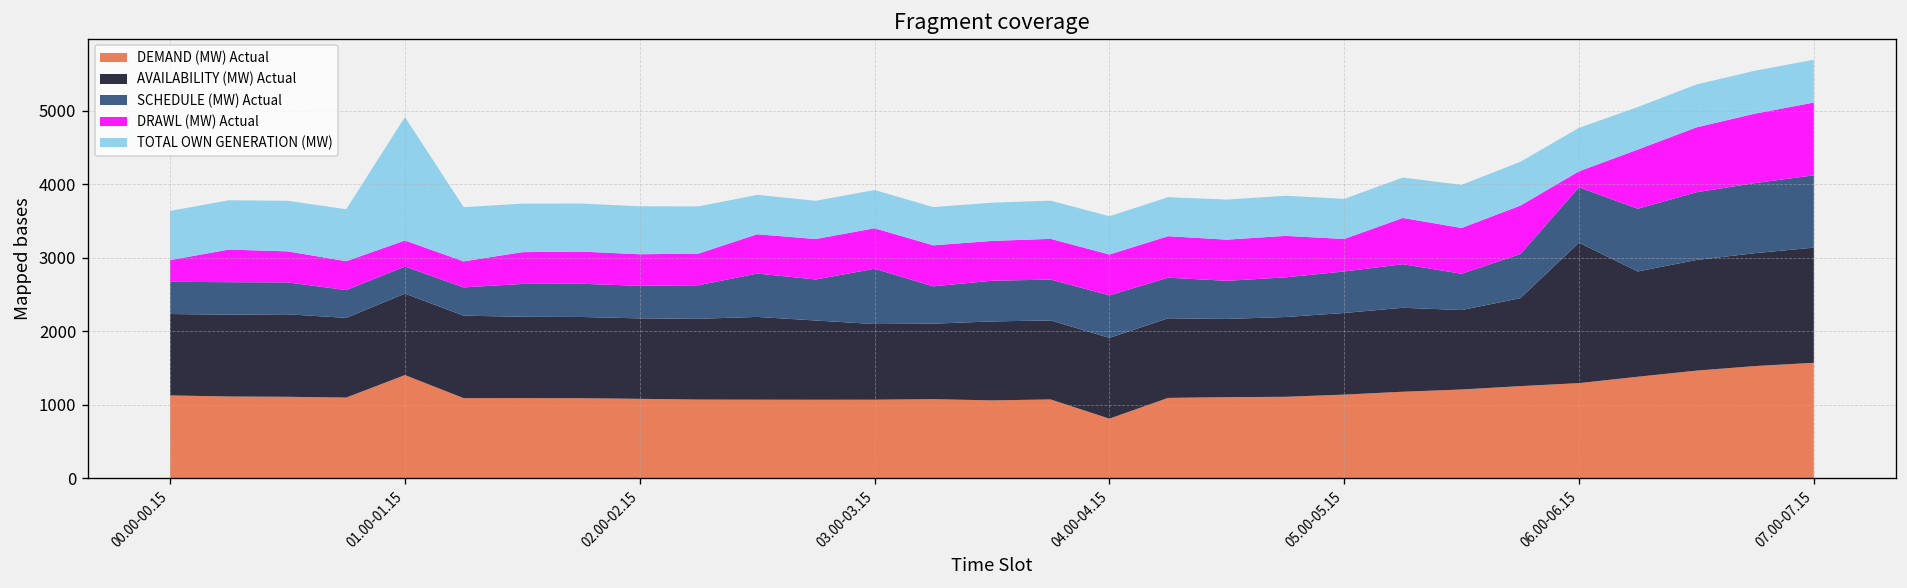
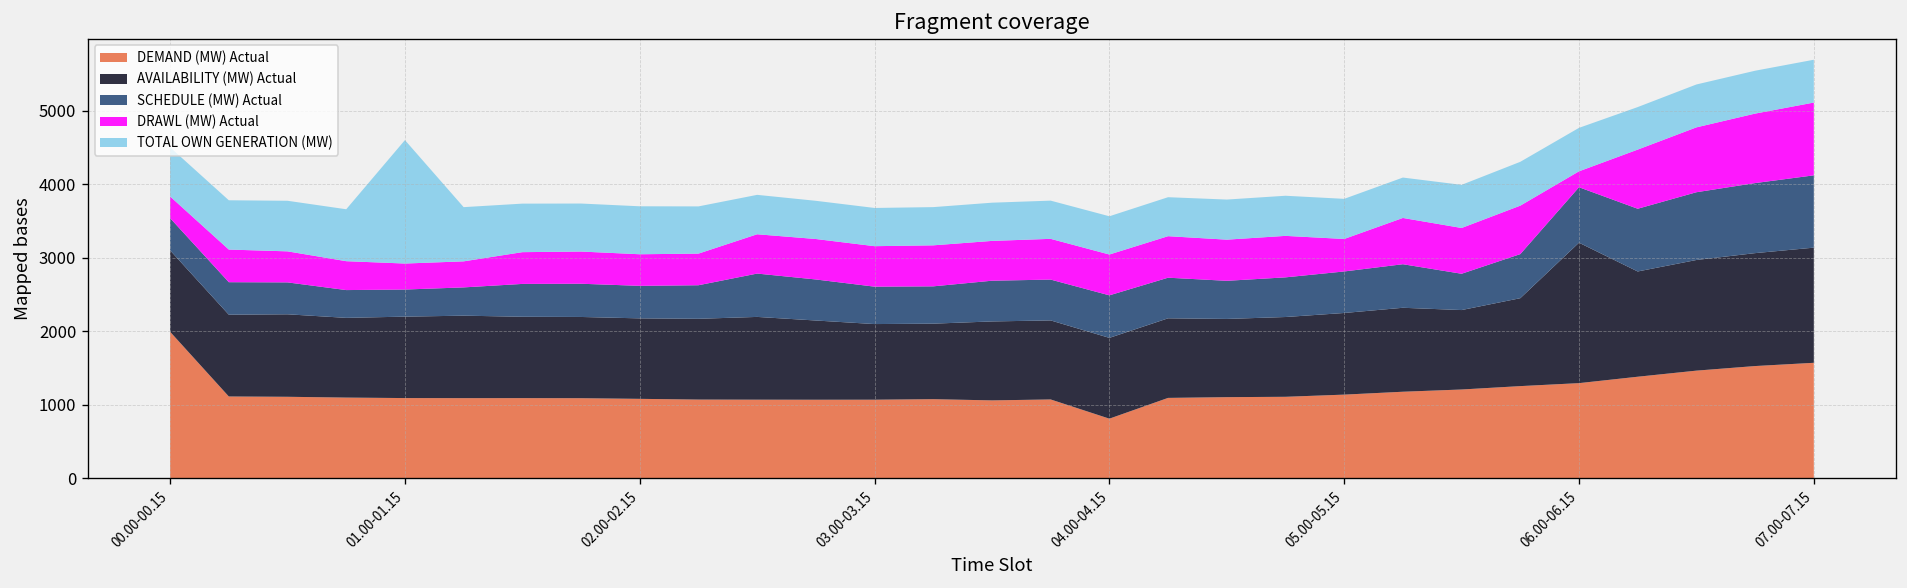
  {
    "DEMAND (MW) Actual": {
-     "00.00-00.15": 1100,
-     "01.00-01.15": 1400,
+     "00.00-00.15": 2000,
+     "01.00-01.15": 1100,
      "02.00-02.15": 1100,
      "03.00-03.15": 1100,
      "04.00-04.15": 800,
      "05.00-05.15": 1100,
      "06.00-06.15": 1300,
      "07.00-07.15": 1600
    },
    "AVAILABILITY (MW) Actual": {
      "00.00-00.15": 1100,
      "01.00-01.15": 1100,
      "02.00-02.15": 1100,
      "03.00-03.15": 1000,
      "04.00-04.15": 1100,
      "05.00-05.15": 1100,
      "06.00-06.15": 1900,
      "07.00-07.15": 1600
    },
    "SCHEDULE (MW) Actual": {
      "00.00-00.15": 400,
      "01.00-01.15": 400,
      "02.00-02.15": 400,
-     "03.00-03.15": 800,
+     "03.00-03.15": 500,
      "04.00-04.15": 600,
      "05.00-05.15": 600,
      "06.00-06.15": 800,
      "07.00-07.15": 1000
    },
    "DRAWL (MW) Actual": {
      "00.00-00.15": 300,
      "01.00-01.15": 400,
      "02.00-02.15": 400,
      "03.00-03.15": 600,
      "04.00-04.15": 600,
      "05.00-05.15": 400,
      "06.00-06.15": 200,
      "07.00-07.15": 1000
    },
    "TOTAL OWN GENERATION (MW)": {
      "01.00-01.15": 1700,
      "02.00-02.15": 700,
      "03.00-03.15": 500,
      "04.00-04.15": 500,
      "05.00-05.15": 500,
      "06.00-06.15": 600,
      "07.00-07.15": 600
    }
  }
